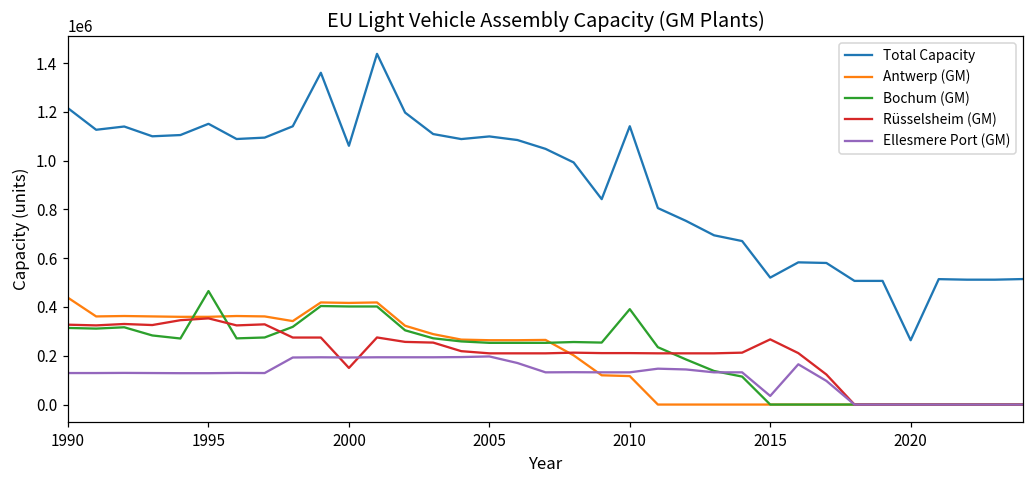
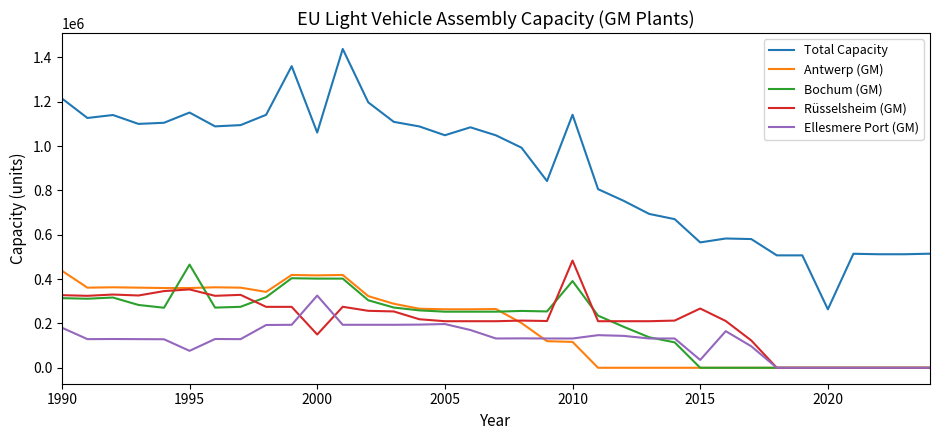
  {
    "Total Capacity": {
      "1990": 1210000,
      "1995": 1150000,
      "2000": 1060000,
-     "2005": 1100000,
+     "2005": 1050000,
      "2010": 1140000,
-     "2015": 520000,
+     "2015": 570000,
      "2020": 260000
    },
    "Antwerp (GM)": {
      "1990": 440000,
      "2000": 420000,
      "2010": 120000
    },
    "Bochum (GM)": {
      "1990": 310000,
      "1995": 470000,
      "2000": 400000,
      "2010": 390000
    },
    "Rüsselsheim (GM)": {
      "1990": 330000,
      "2000": 150000,
      "2005": 210000,
-     "2010": 210000,
+     "2010": 480000,
      "2015": 270000
    },
    "Ellesmere Port (GM)": {
-     "1990": 130000,
-     "1995": 130000,
-     "2000": 190000,
+     "1990": 180000,
+     "1995": 80000,
+     "2000": 330000,
      "2005": 200000,
      "2010": 130000,
      "2015": 40000
    }
  }
